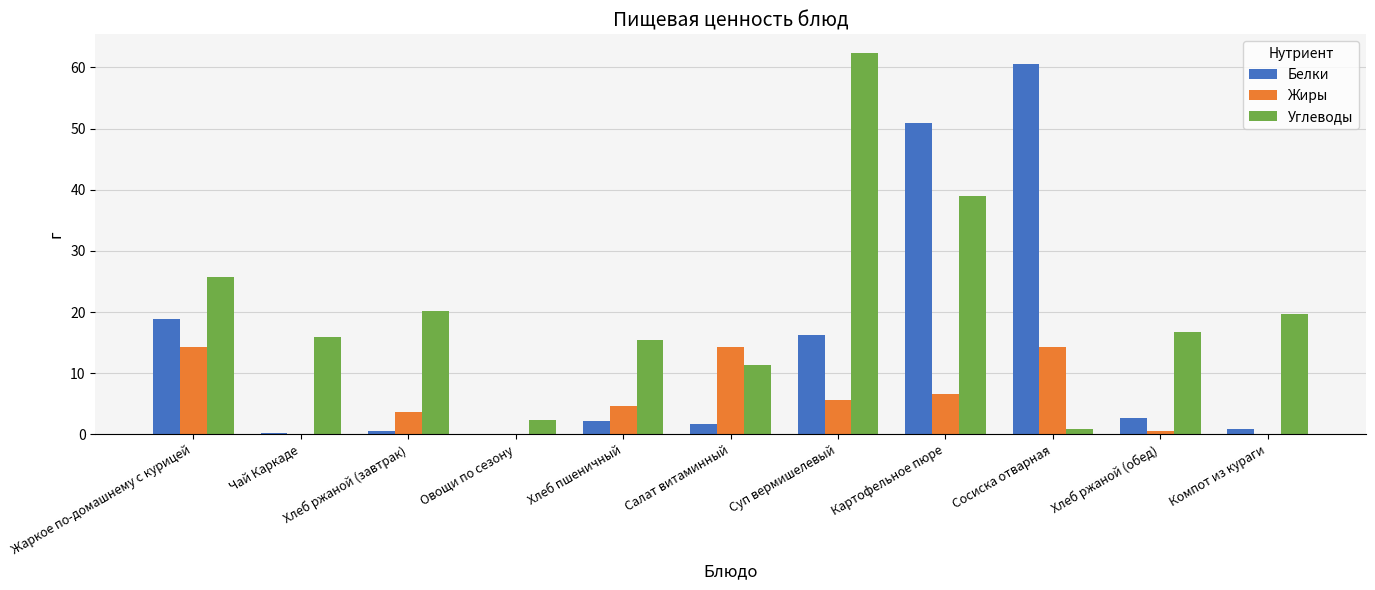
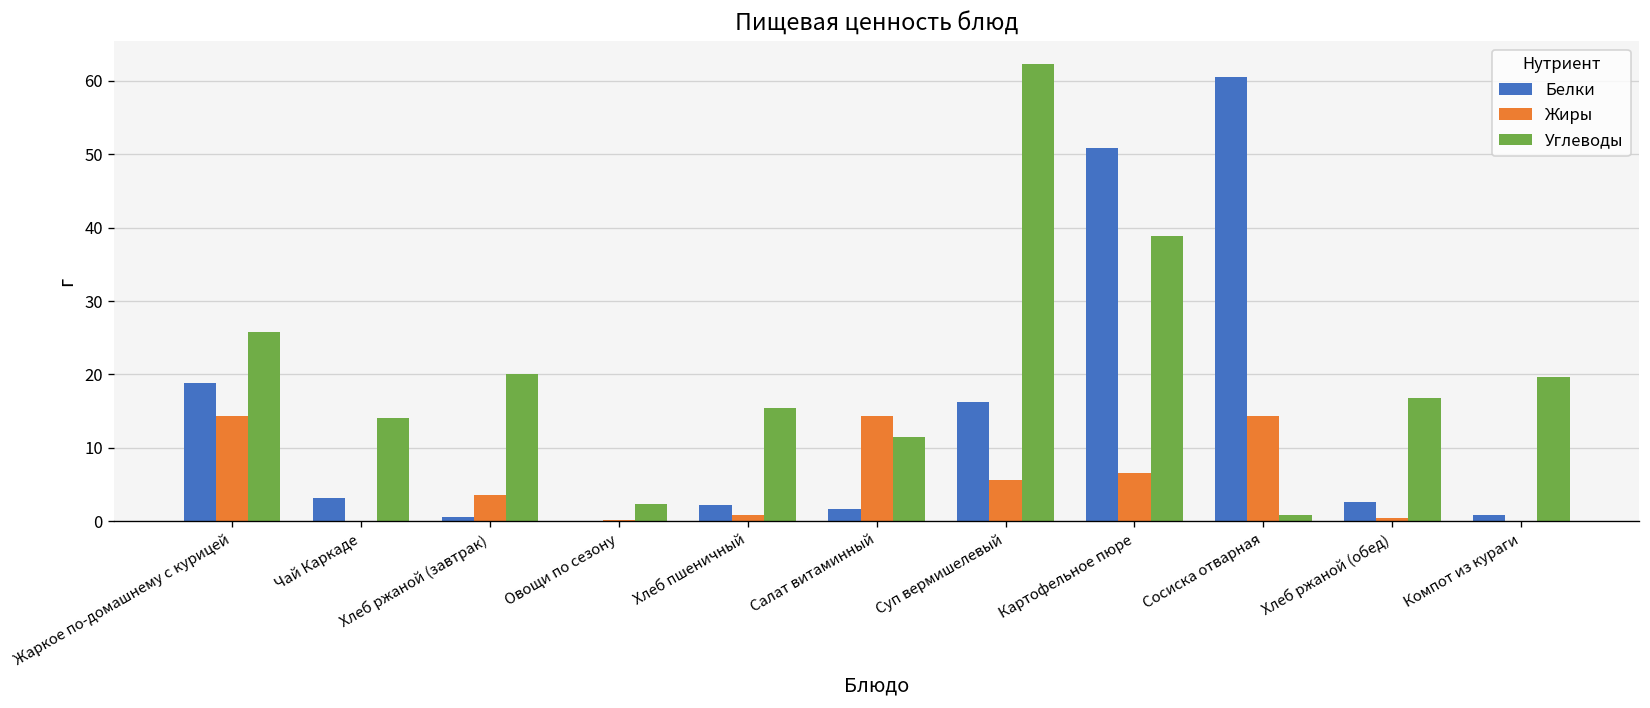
  {
    "Белки": {
      "Жаркое по-домашнему с курицей": 19,
-     "Чай Каркаде": 0,
+     "Чай Каркаде": 3,
      "Хлеб ржаной (завтрак)": 1,
      "Хлеб пшеничный": 2,
      "Салат витаминный": 2,
      "Суп вермишелевый": 16,
      "Картофельное пюре": 51,
      "Сосиска отварная": 61,
      "Хлеб ржаной (обед)": 3,
      "Компот из кураги": 1
    },
    "Жиры": {
      "Жаркое по-домашнему с курицей": 14,
      "Хлеб ржаной (завтрак)": 4,
-     "Хлеб пшеничный": 5,
+     "Хлеб пшеничный": 1,
      "Салат витаминный": 14,
      "Суп вермишелевый": 6,
      "Картофельное пюре": 7,
      "Сосиска отварная": 14,
      "Хлеб ржаной (обед)": 1,
      "Компот из кураги": 0
    },
    "Углеводы": {
      "Жаркое по-домашнему с курицей": 26,
-     "Чай Каркаде": 16,
+     "Чай Каркаде": 14,
      "Хлеб ржаной (завтрак)": 20,
      "Овощи по сезону": 2,
      "Хлеб пшеничный": 15,
      "Салат витаминный": 11,
      "Суп вермишелевый": 62,
      "Картофельное пюре": 39,
      "Сосиска отварная": 1,
      "Хлеб ржаной (обед)": 17,
      "Компот из кураги": 20
    }
  }
